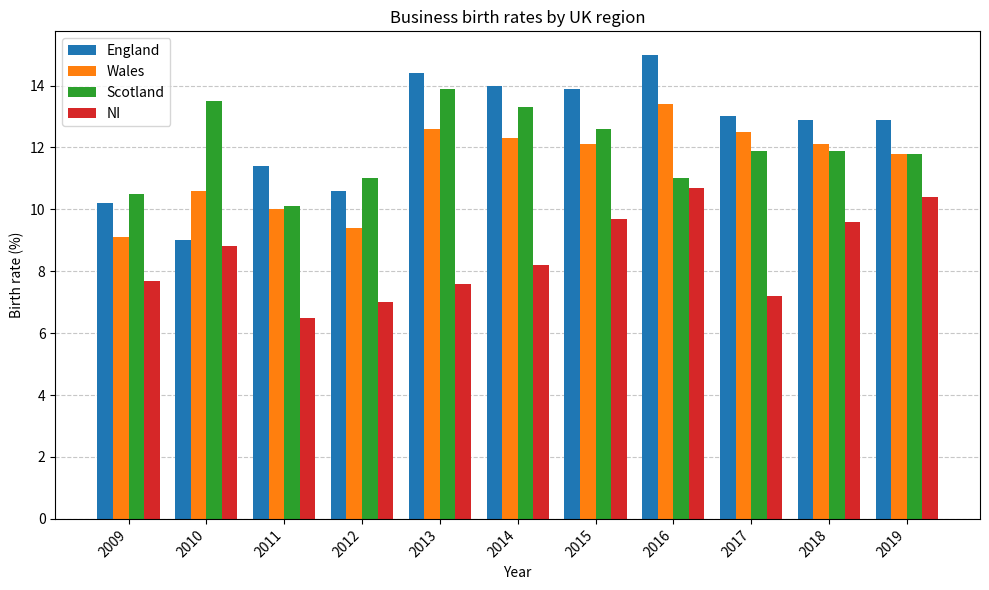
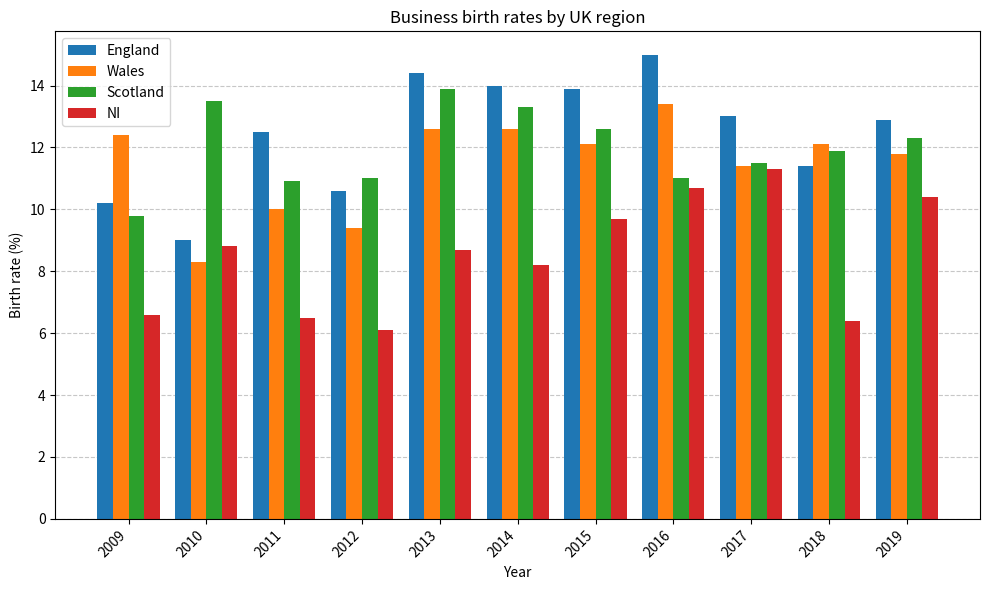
  {
    "England": {
      "2009": 10.2,
      "2010": 9.0,
-     "2011": 11.4,
+     "2011": 12.5,
      "2012": 10.6,
      "2013": 14.4,
      "2014": 14.0,
      "2015": 13.9,
      "2016": 15.0,
      "2017": 13.0,
-     "2018": 12.9,
+     "2018": 11.4,
      "2019": 12.9
    },
    "Wales": {
-     "2009": 9.1,
-     "2010": 10.6,
+     "2009": 12.4,
+     "2010": 8.3,
      "2011": 10.0,
      "2012": 9.4,
      "2013": 12.6,
-     "2014": 12.3,
+     "2014": 12.6,
      "2015": 12.1,
      "2016": 13.4,
-     "2017": 12.5,
+     "2017": 11.4,
      "2018": 12.1,
      "2019": 11.8
    },
    "Scotland": {
-     "2009": 10.5,
+     "2009": 9.8,
      "2010": 13.5,
-     "2011": 10.1,
+     "2011": 10.9,
      "2012": 11.0,
      "2013": 13.9,
      "2014": 13.3,
      "2015": 12.6,
      "2016": 11.0,
-     "2017": 11.9,
+     "2017": 11.5,
      "2018": 11.9,
-     "2019": 11.8
+     "2019": 12.3
    },
    "NI": {
-     "2009": 7.7,
+     "2009": 6.6,
      "2010": 8.8,
      "2011": 6.5,
-     "2012": 7.0,
-     "2013": 7.6,
+     "2012": 6.1,
+     "2013": 8.7,
      "2014": 8.2,
      "2015": 9.7,
      "2016": 10.7,
-     "2017": 7.2,
-     "2018": 9.6,
+     "2017": 11.3,
+     "2018": 6.4,
      "2019": 10.4
    }
  }
